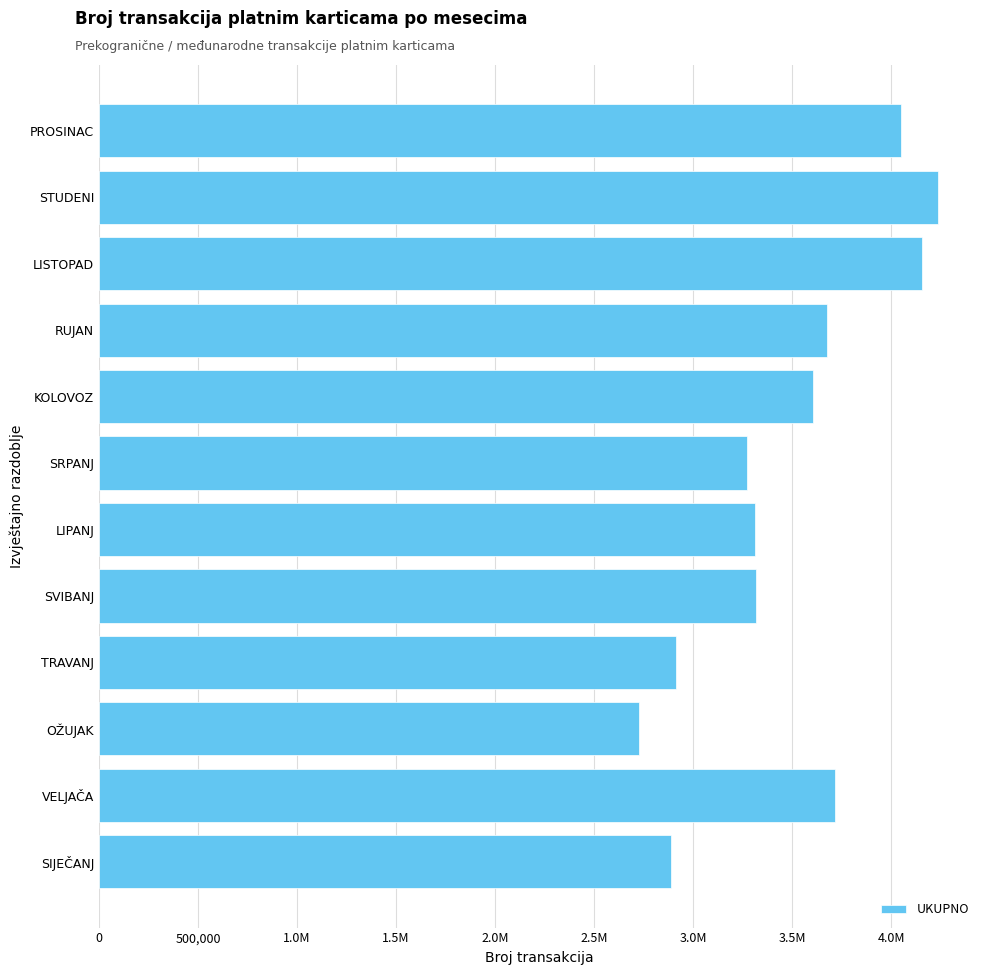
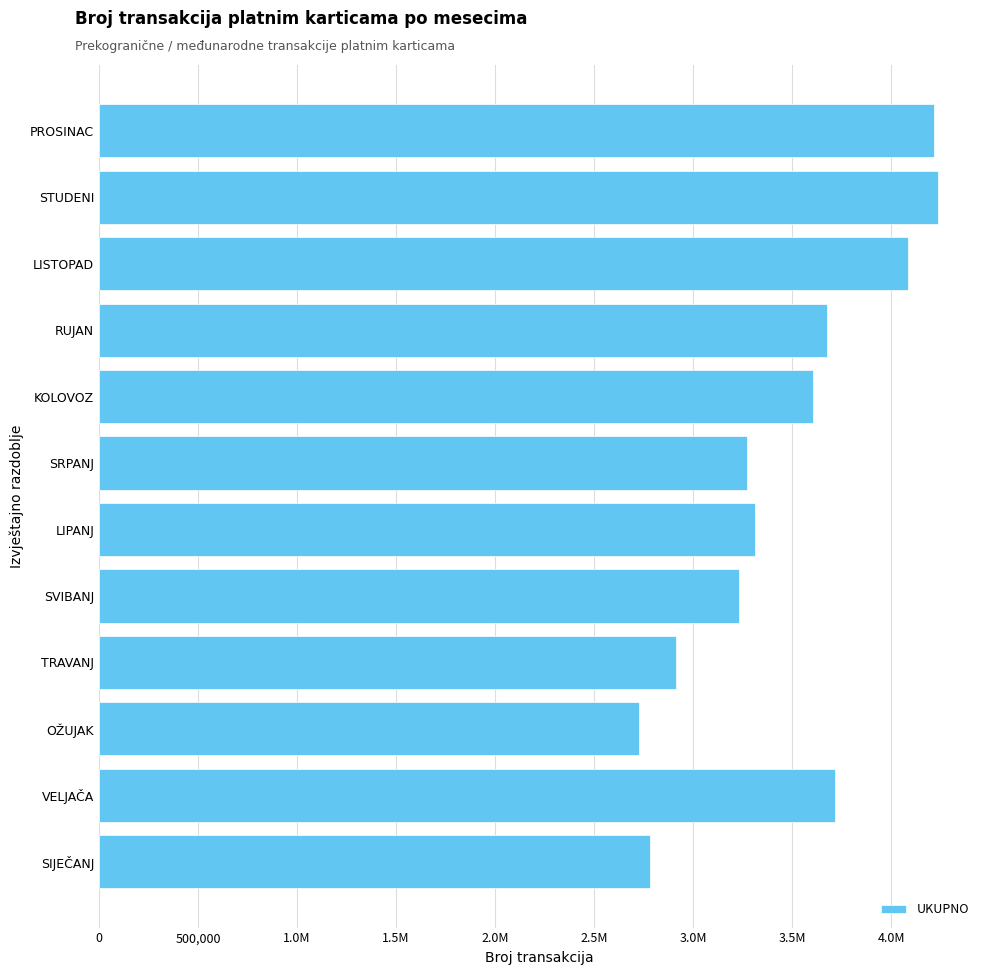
  {
-   "PROSINAC": "4,050,000",
+   "PROSINAC": "4,220,000",
    "STUDENI": "4,240,000",
-   "LISTOPAD": "4,150,000",
+   "LISTOPAD": "4,080,000",
    "RUJAN": "3,680,000",
    "KOLOVOZ": "3,600,000",
    "SRPANJ": "3,270,000",
    "LIPANJ": "3,310,000",
-   "SVIBANJ": "3,320,000",
+   "SVIBANJ": "3,230,000",
    "TRAVANJ": "2,910,000",
    "OŽUJAK": "2,720,000",
    "VELJAČA": "3,720,000",
-   "SIJEČANJ": "2,890,000"
+   "SIJEČANJ": "2,780,000"
  }
